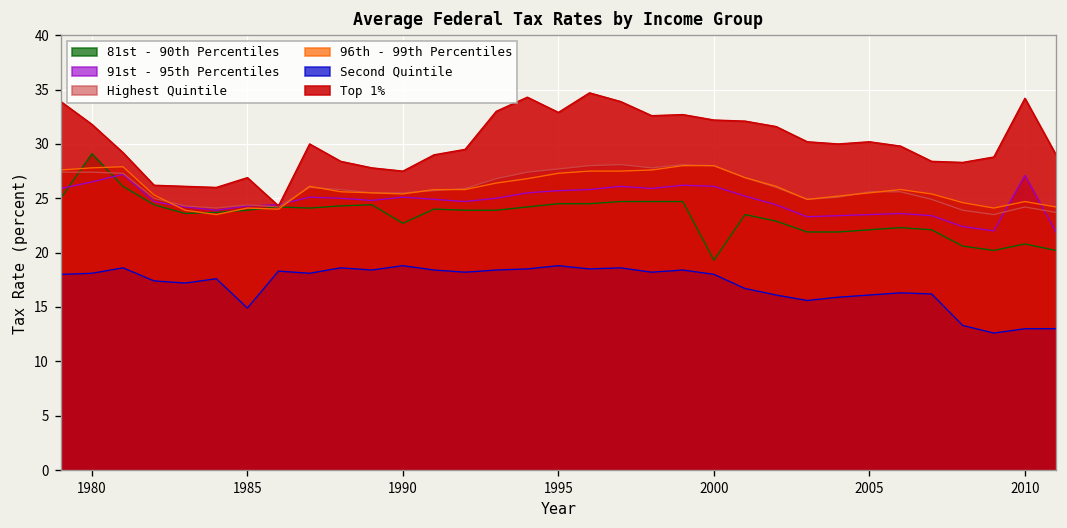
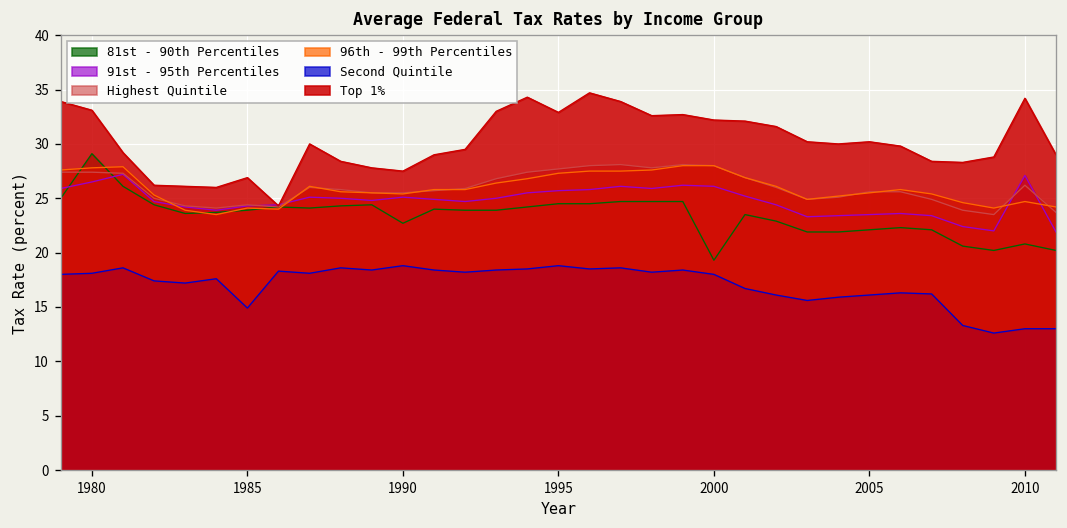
  {
    "81st - 90th Percentiles": {
      "1980": 29,
      "1990": 23,
      "1995": 25,
      "2000": 19,
      "2005": 22,
      "2010": 21
    },
    "91st - 95th Percentiles": {
      "1980": 27,
      "1990": 25,
      "1995": 26,
      "2000": 26,
      "2005": 24,
      "2010": 27
    },
    "Highest Quintile": {
      "1980": 27,
      "1995": 28,
-     "2010": 24
+     "2010": 26
    },
    "96th - 99th Percentiles": {
      "1980": 28,
      "1995": 27,
      "2010": 25
    },
    "Second Quintile": {
      "1980": 18,
      "1985": 15,
      "1990": 19,
      "1995": 19,
      "2000": 18,
      "2005": 16,
      "2010": 13
    },
    "Top 1%": {
-     "1980": 32,
+     "1980": 33,
      "1985": 27,
      "1990": 28,
      "1995": 33,
      "2000": 32,
      "2005": 30,
      "2010": 34
    }
  }
